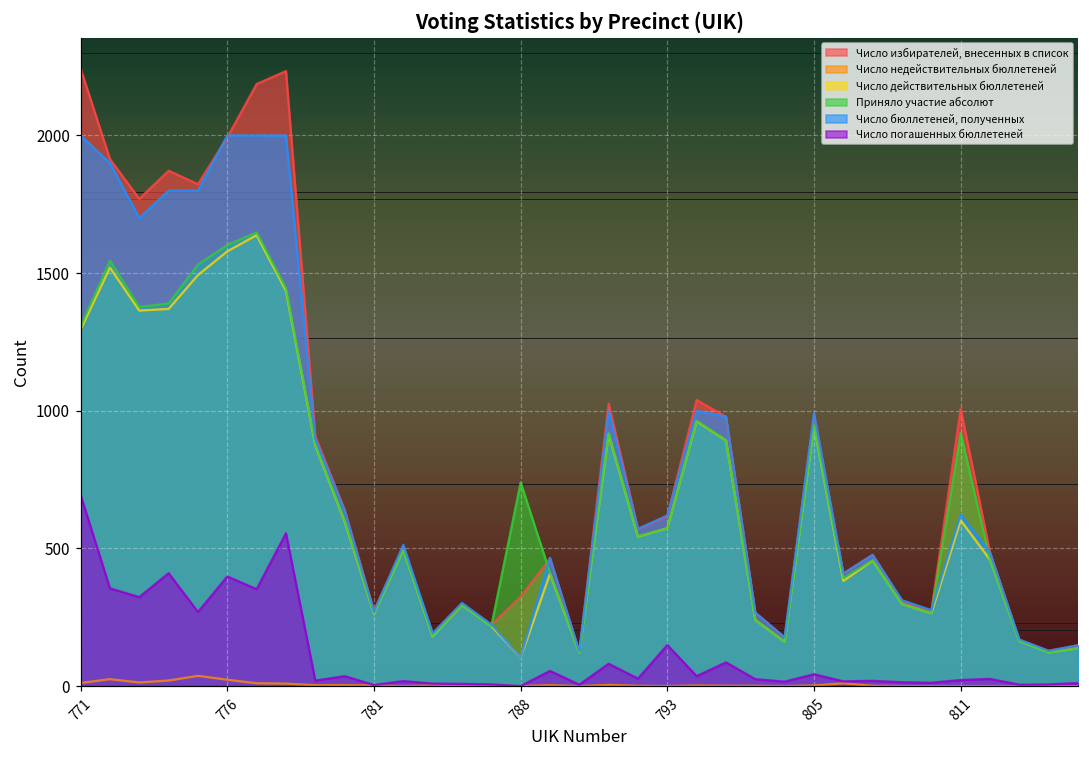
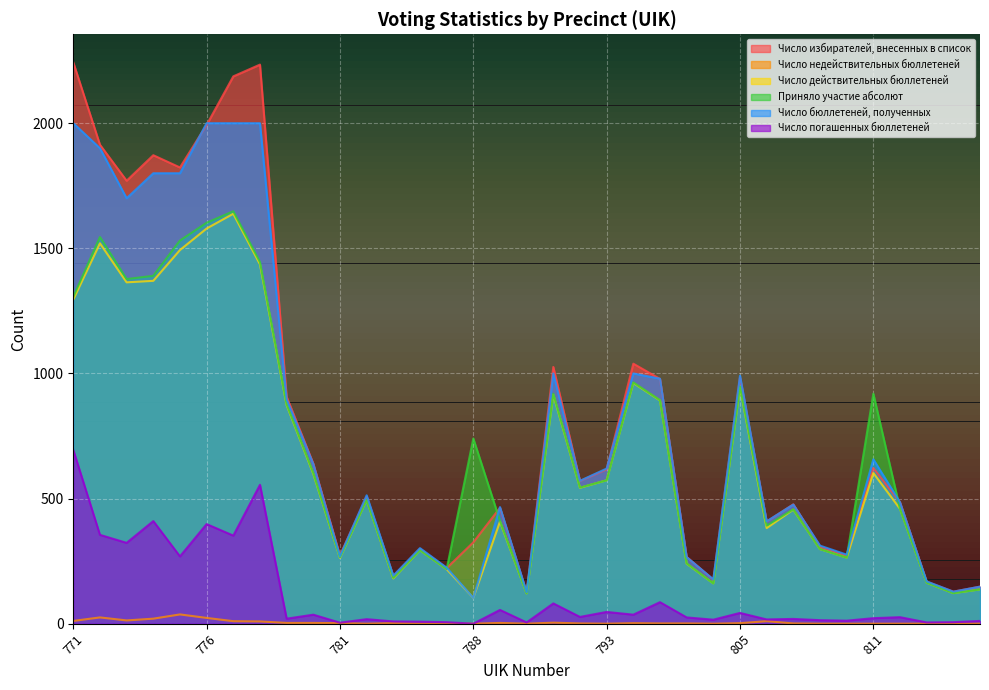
  {
    "Число избирателей, внесенных в список": {
      "771": 2240,
      "788": 330,
-     "811": 1010
+     "811": 620
    },
    "Число недействительных бюллетеней": {
      "771": 10,
      "776": 20,
      "793": 0,
      "805": 0,
      "811": 0
    },
    "Число действительных бюллетеней": {
      "771": 1300,
      "776": 1580,
      "811": 600
    },
    "Приняло участие абсолют": {
      "771": 1310,
      "776": 1600,
      "788": 740,
      "811": 920
    },
    "Число бюллетеней, полученных": {
      "771": 2000,
-     "811": 620
+     "811": 660
    },
    "Число погашенных бюллетеней": {
      "771": 690,
      "776": 400,
-     "793": 150,
+     "793": 50,
      "805": 40,
      "811": 20
    }
  }
